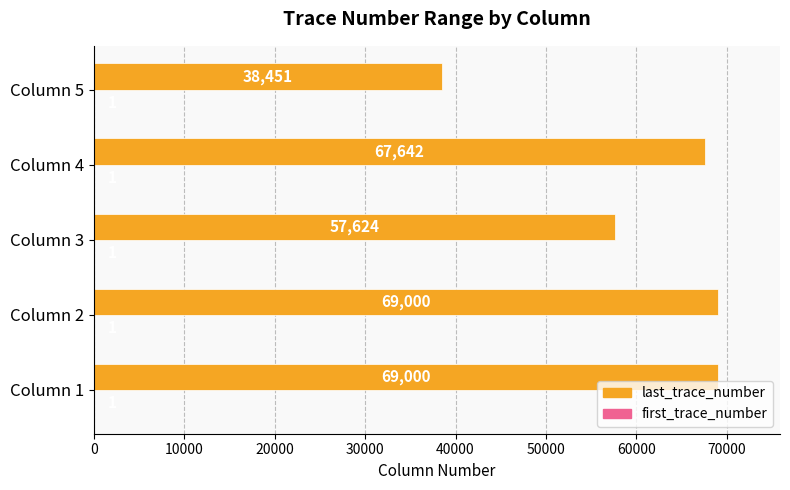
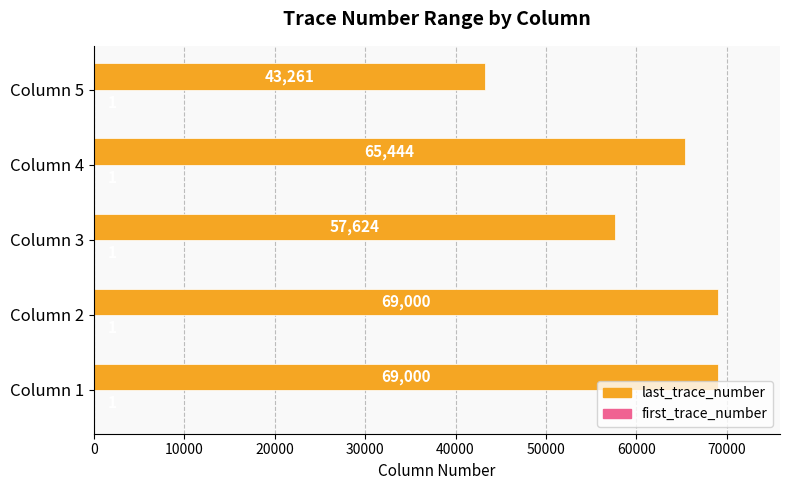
  {
    "last_trace_number": {
-     "Column 5": "38,451",
-     "Column 4": "67,642",
+     "Column 5": "43,261",
+     "Column 4": "65,444",
      "Column 3": "57,624",
      "Column 2": "69,000",
      "Column 1": "69,000"
    }
  }
